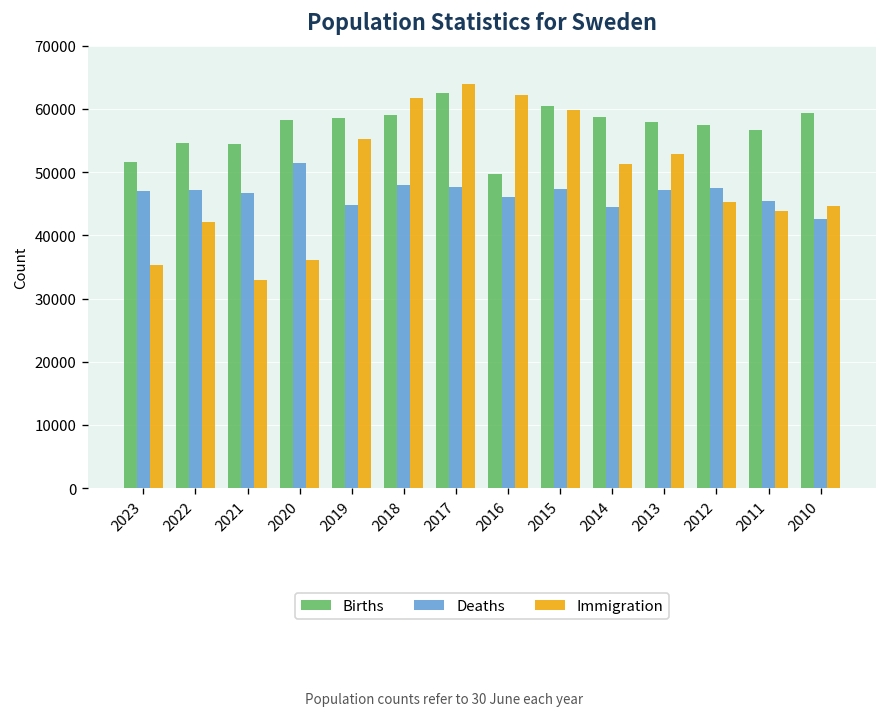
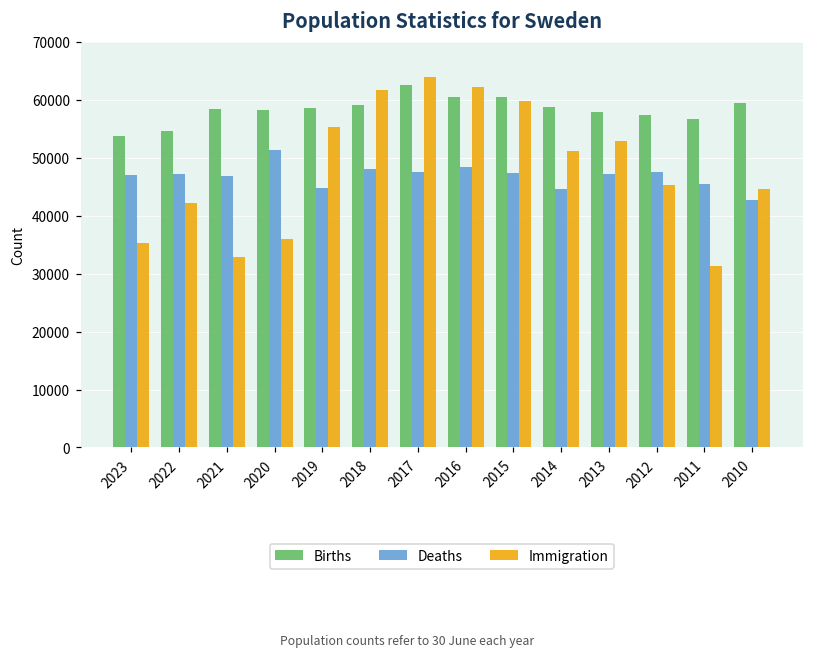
  {
    "Births": {
-     "2023": 52000,
+     "2023": 54000,
      "2022": 55000,
-     "2021": 54000,
+     "2021": 58000,
      "2020": 58000,
      "2019": 59000,
      "2018": 59000,
      "2017": 63000,
-     "2016": 50000,
+     "2016": 60000,
      "2015": 61000,
      "2014": 59000,
      "2013": 58000,
      "2012": 57000,
      "2011": 57000,
      "2010": 59000
    },
    "Deaths": {
      "2023": 47000,
      "2022": 47000,
      "2021": 47000,
      "2020": 51000,
      "2019": 45000,
      "2018": 48000,
      "2017": 48000,
-     "2016": 46000,
+     "2016": 48000,
      "2015": 47000,
      "2014": 45000,
      "2013": 47000,
      "2012": 47000,
      "2011": 46000,
      "2010": 43000
    },
    "Immigration": {
      "2023": 35000,
      "2022": 42000,
      "2021": 33000,
      "2020": 36000,
      "2019": 55000,
      "2018": 62000,
      "2017": 64000,
      "2016": 62000,
      "2015": 60000,
      "2014": 51000,
      "2013": 53000,
      "2012": 45000,
-     "2011": 44000,
+     "2011": 31000,
      "2010": 45000
    }
  }
